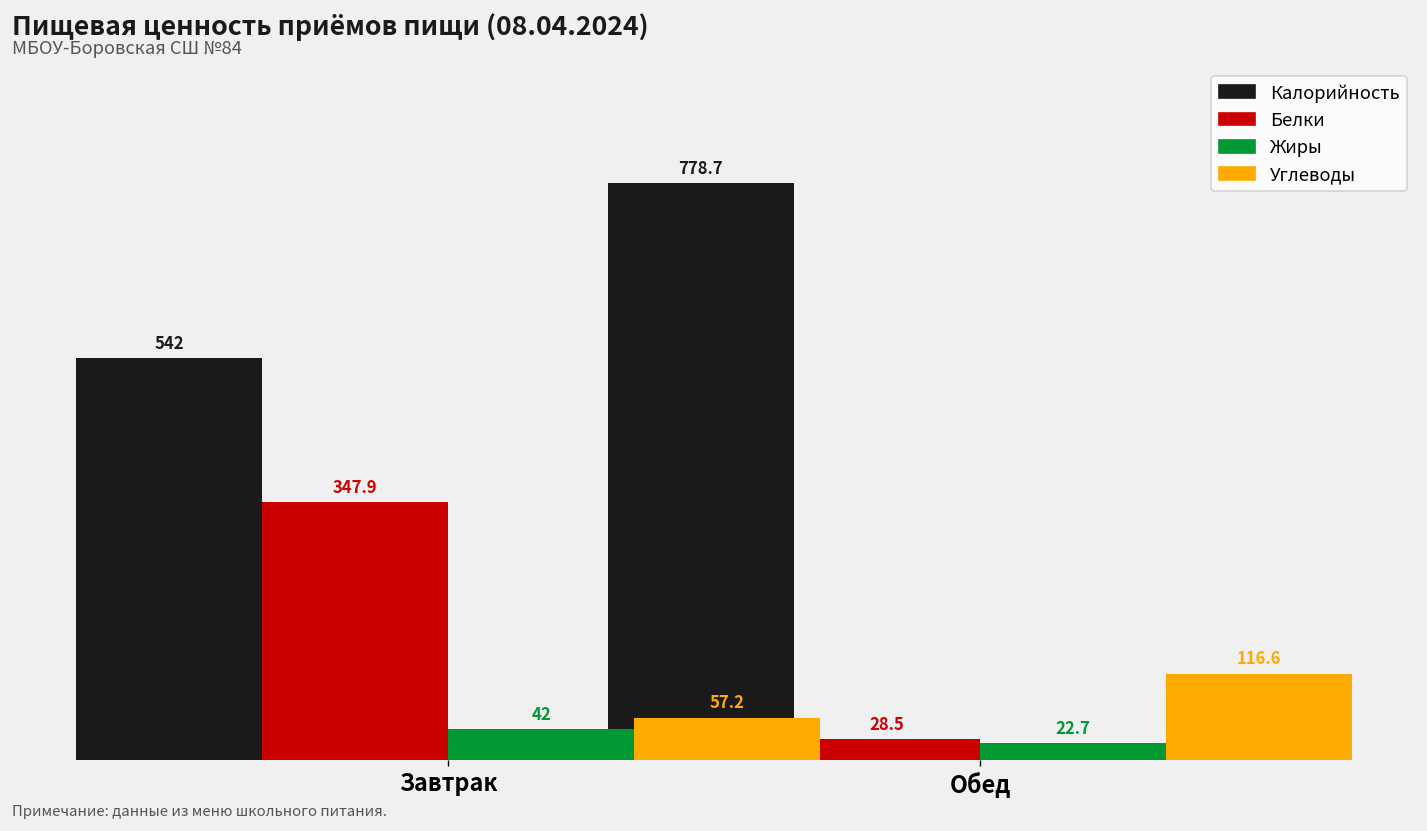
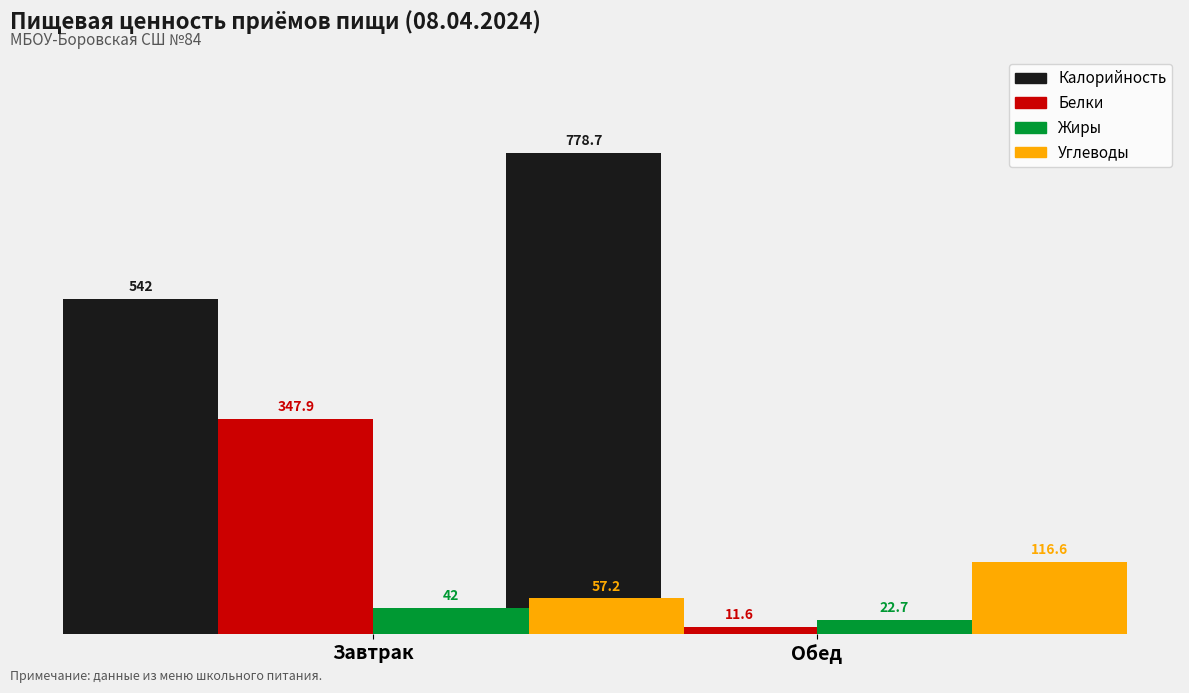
  {
    "Белки": {
      "Завтрак": 347.9,
-     "Обед": 28.5
+     "Обед": 11.6
    },
    "Жиры": {
      "Завтрак": 42,
      "Обед": 22.7
    }
  }
